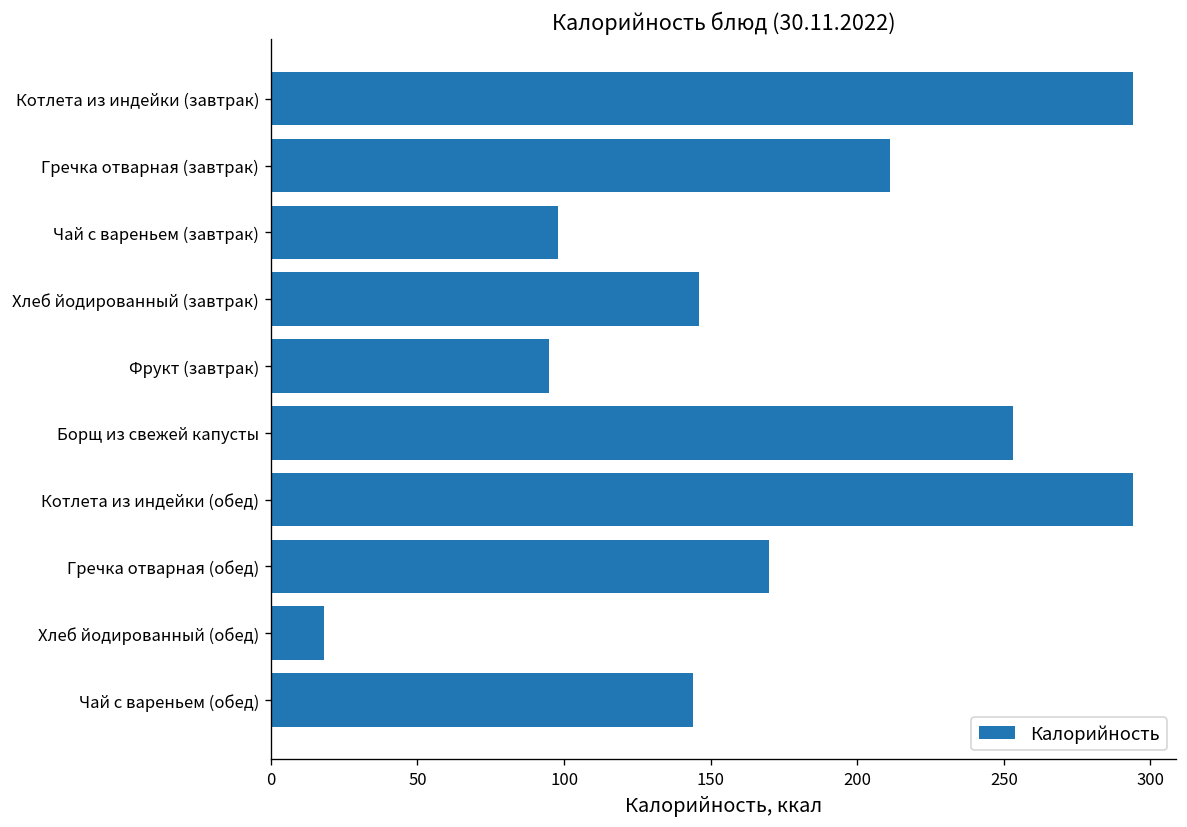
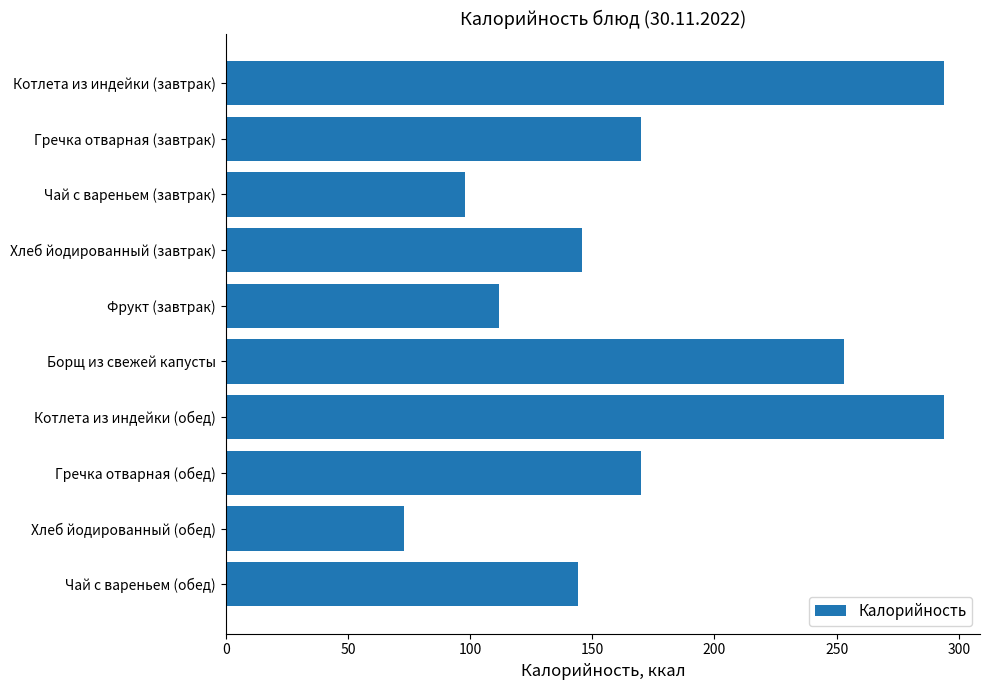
  {
    "Котлета из индейки (завтрак)": 294,
-   "Гречка отварная (завтрак)": 211,
+   "Гречка отварная (завтрак)": 170,
    "Чай с вареньем (завтрак)": 98,
    "Хлеб йодированный (завтрак)": 146,
-   "Фрукт (завтрак)": 95,
+   "Фрукт (завтрак)": 112,
    "Борщ из свежей капусты": 253,
    "Котлета из индейки (обед)": 294,
    "Гречка отварная (обед)": 170,
-   "Хлеб йодированный (обед)": 18,
+   "Хлеб йодированный (обед)": 73,
    "Чай с вареньем (обед)": 144
  }
